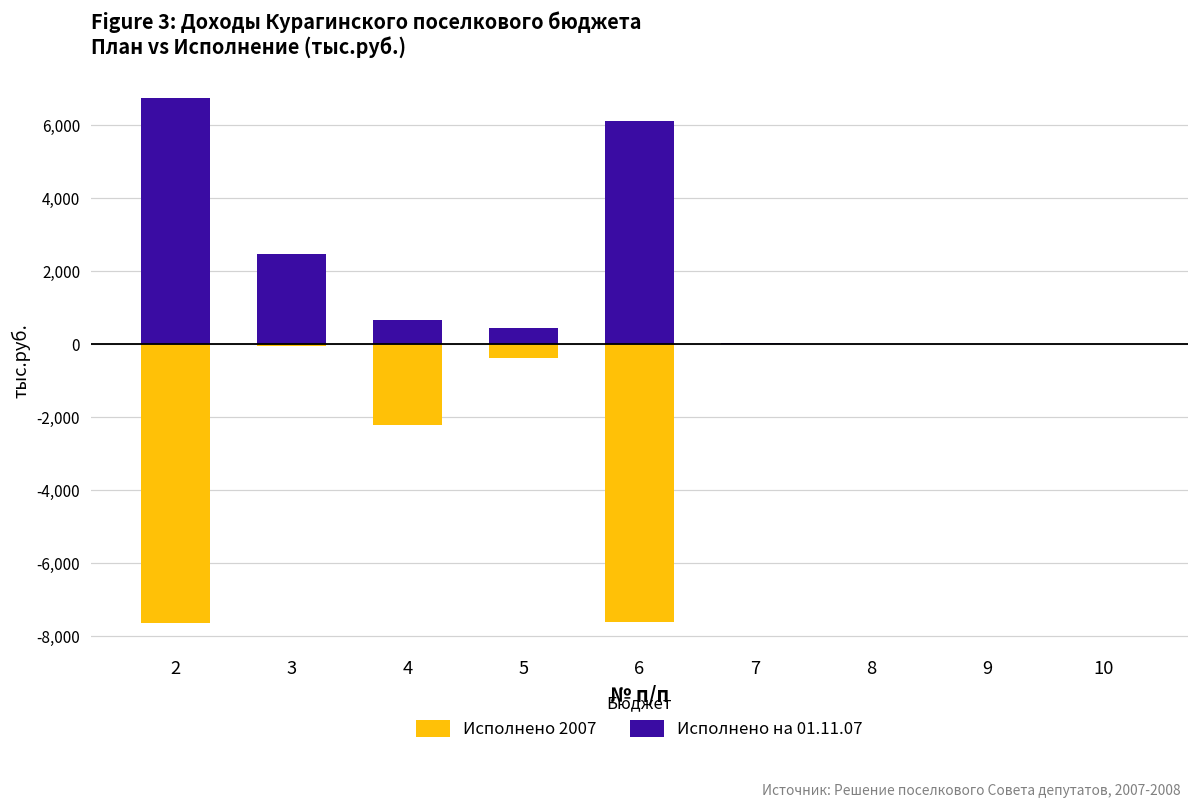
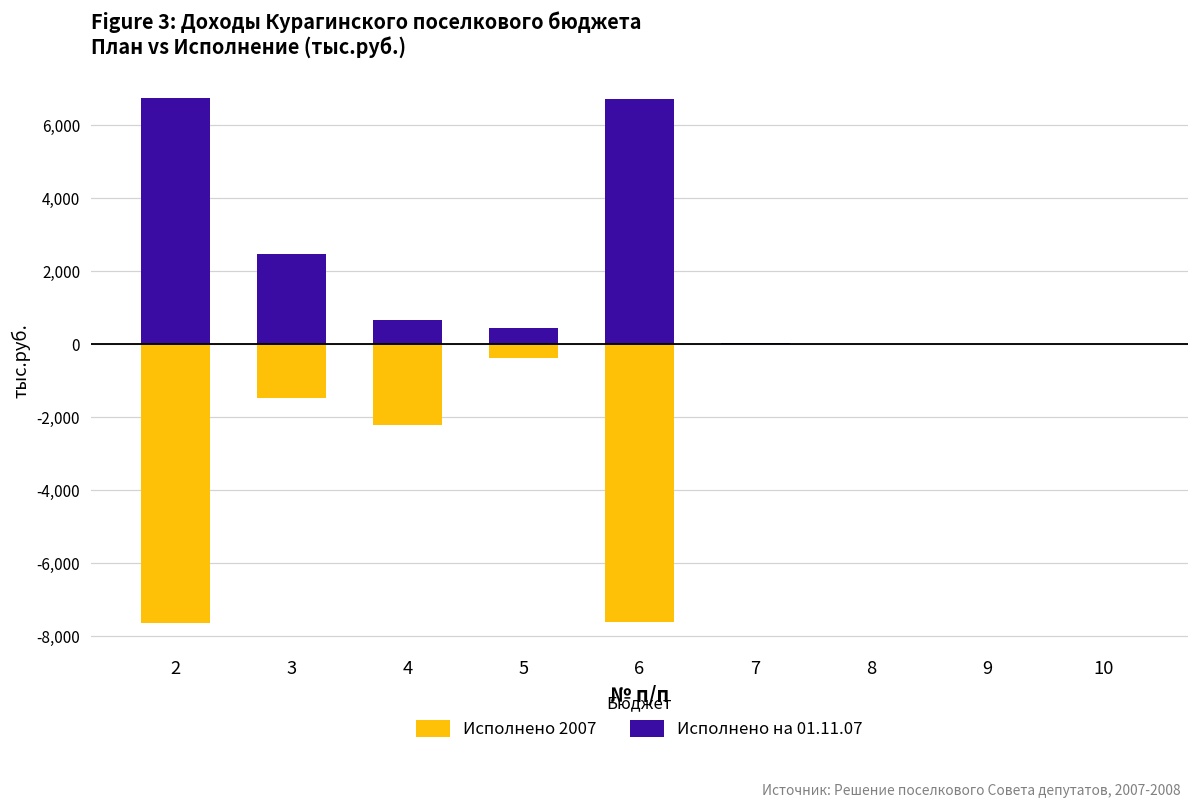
  {
    "Исполнено 2007": {
      "2": "-7,600",
-     "3": "-100",
+     "3": "-1,500",
      "4": "-2,200",
      "5": "-400",
      "6": "-7,600",
      "9": "0",
      "10": "0"
    },
    "Исполнено на 01.11.07": {
      "2": "6,700",
      "3": "2,400",
      "4": "700",
      "5": "400",
-     "6": "6,100",
+     "6": "6,700",
      "9": "0",
      "10": "0"
    }
  }
